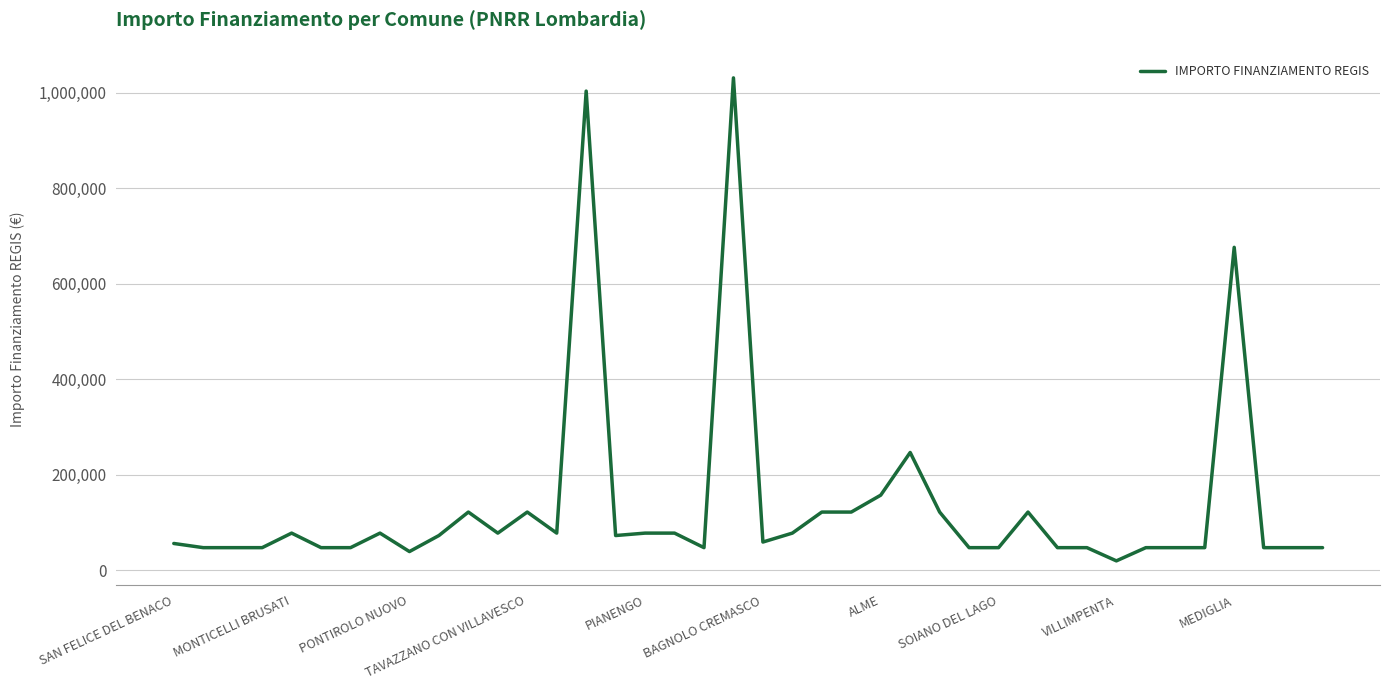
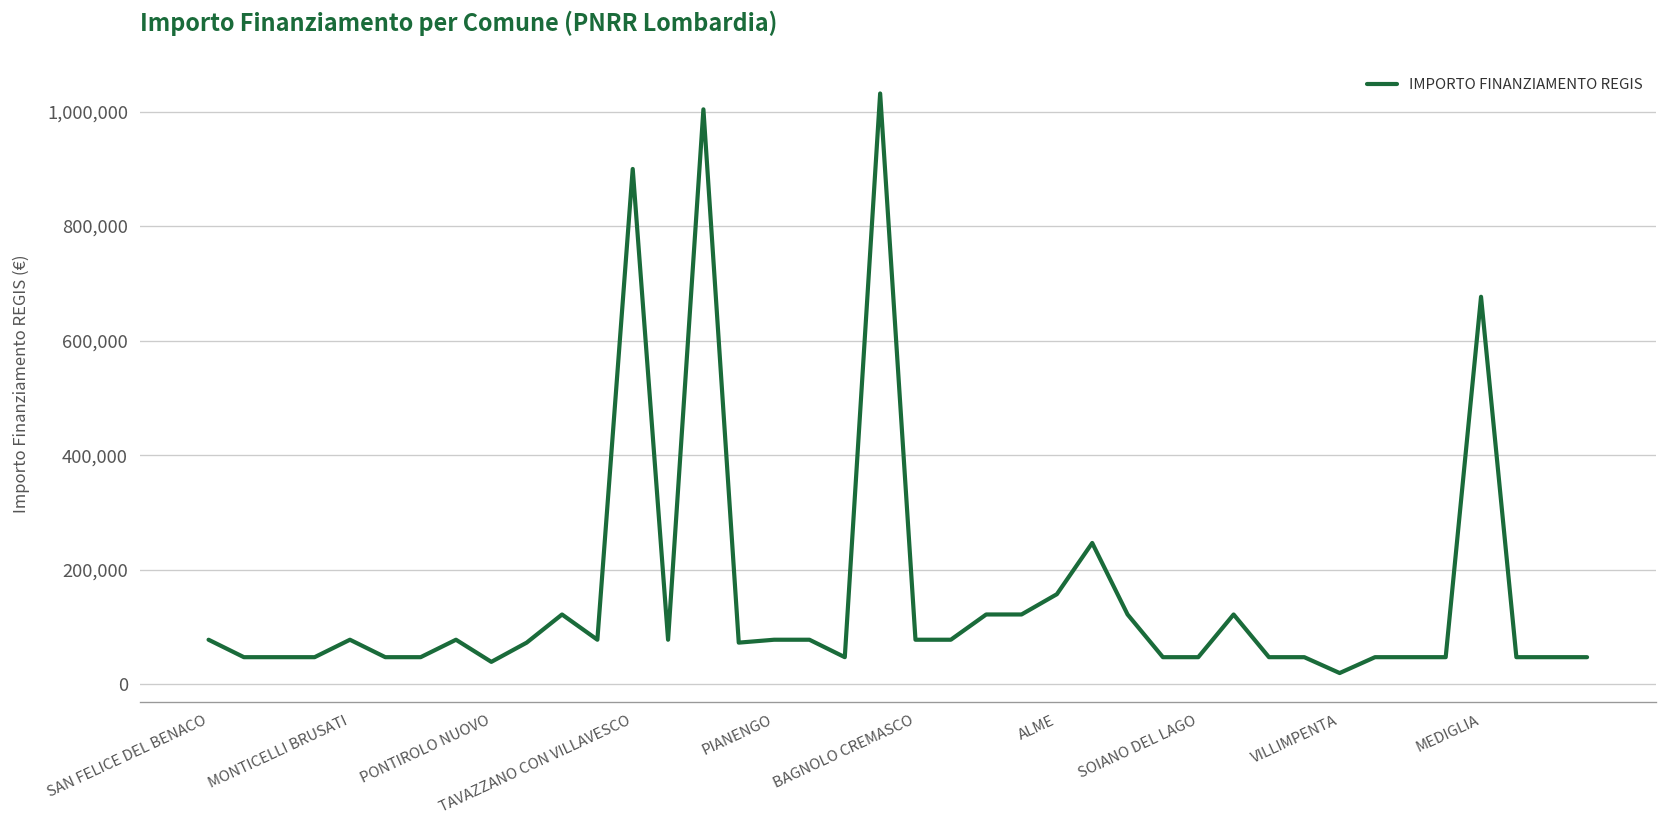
  {
-   "SAN FELICE DEL BENACO": "60,000",
+   "SAN FELICE DEL BENACO": "80,000",
    "MONTICELLI BRUSATI": "80,000",
    "PONTIROLO NUOVO": "40,000",
-   "TAVAZZANO CON VILLAVESCO": "120,000",
+   "TAVAZZANO CON VILLAVESCO": "900,000",
    "PIANENGO": "80,000",
-   "BAGNOLO CREMASCO": "60,000",
+   "BAGNOLO CREMASCO": "80,000",
    "ALME": "160,000",
    "SOIANO DEL LAGO": "50,000",
    "VILLIMPENTA": "20,000",
    "MEDIGLIA": "680,000"
  }
